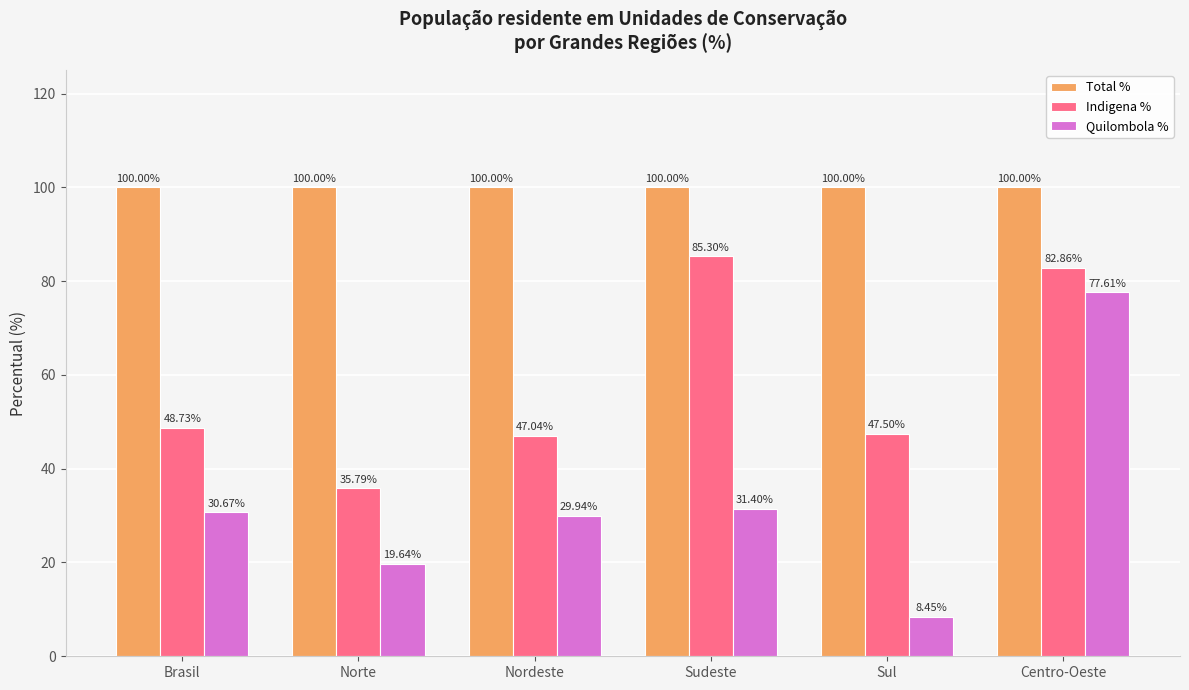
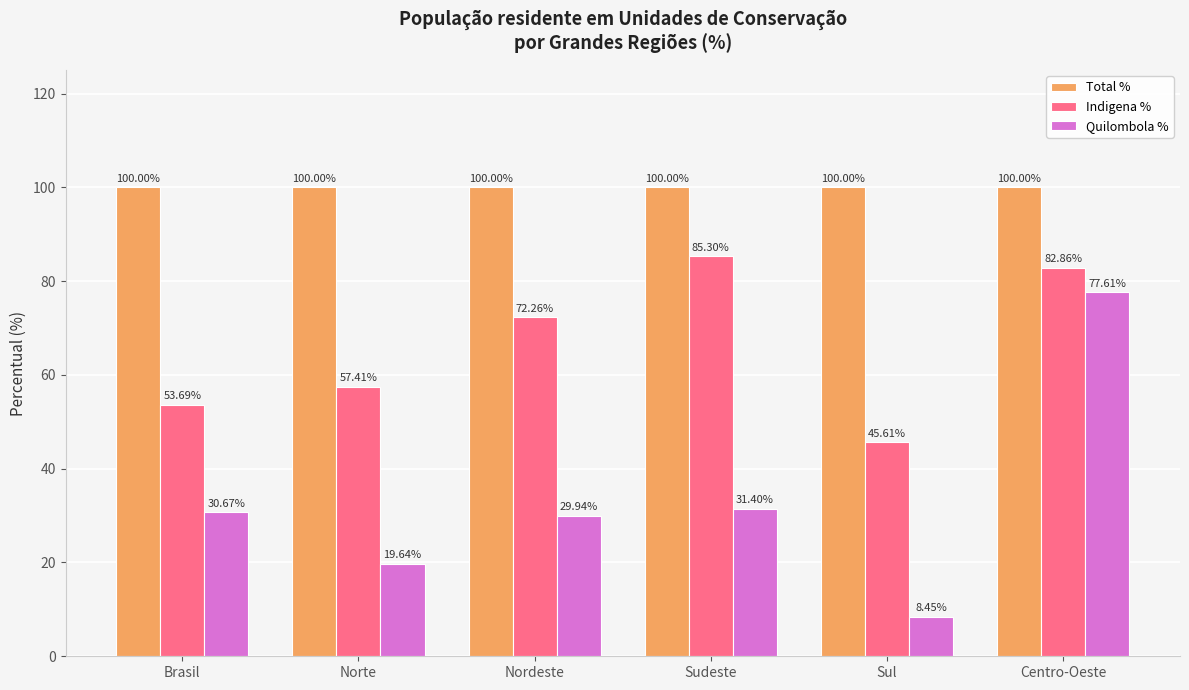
  {
    "Total %": {
      "Brasil": "100.00%",
      "Norte": "100.00%",
      "Nordeste": "100.00%",
      "Sudeste": "100.00%",
      "Sul": "100.00%",
      "Centro-Oeste": "100.00%"
    },
    "Indigena %": {
-     "Brasil": "48.73%",
-     "Norte": "35.79%",
-     "Nordeste": "47.04%",
+     "Brasil": "53.69%",
+     "Norte": "57.41%",
+     "Nordeste": "72.26%",
      "Sudeste": "85.30%",
-     "Sul": "47.50%",
+     "Sul": "45.61%",
      "Centro-Oeste": "82.86%"
    },
    "Quilombola %": {
      "Brasil": "30.67%",
      "Norte": "19.64%",
      "Nordeste": "29.94%",
      "Sudeste": "31.40%",
      "Sul": "8.45%",
      "Centro-Oeste": "77.61%"
    }
  }
